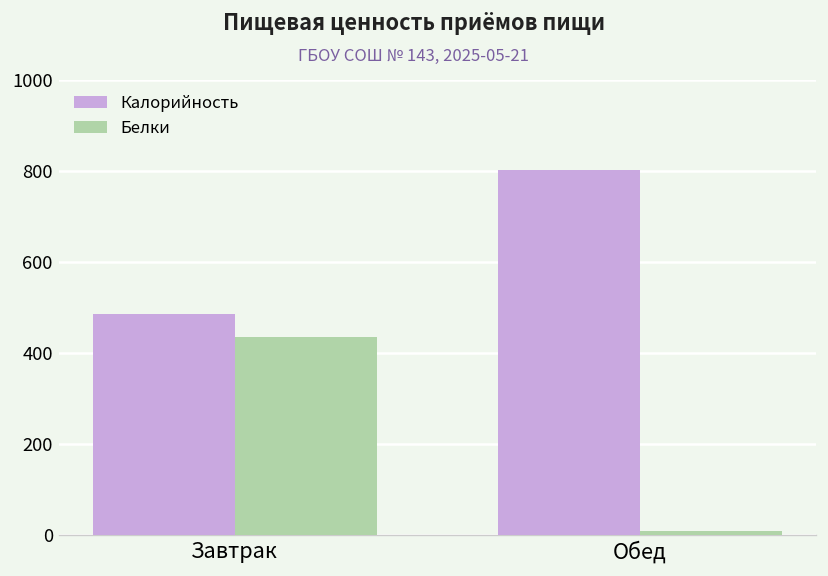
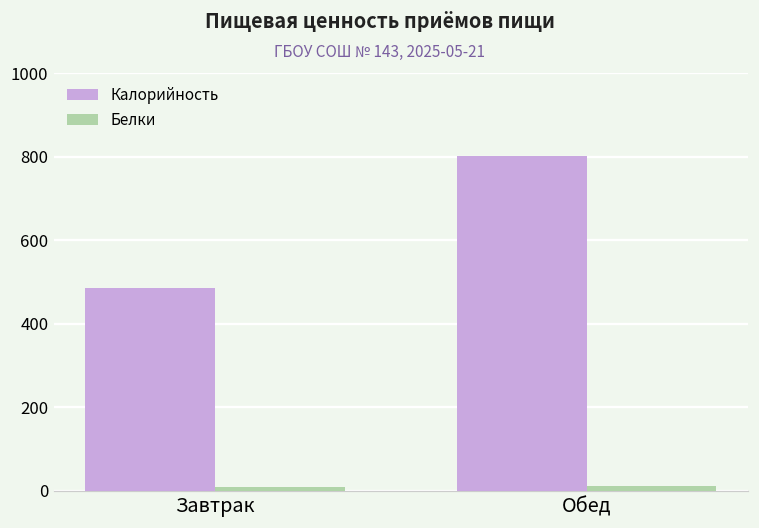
  {
    "Калорийность": {
      "Завтрак": 490,
      "Обед": 800
    },
    "Белки": {
-     "Завтрак": 440,
+     "Завтрак": 10,
      "Обед": 10
    }
  }
